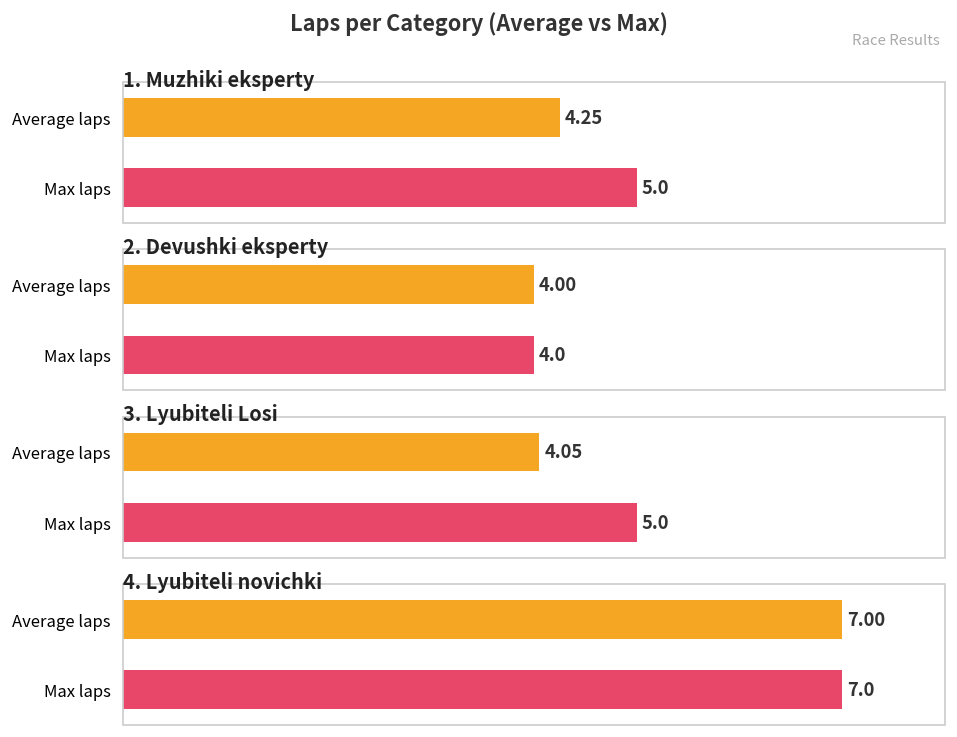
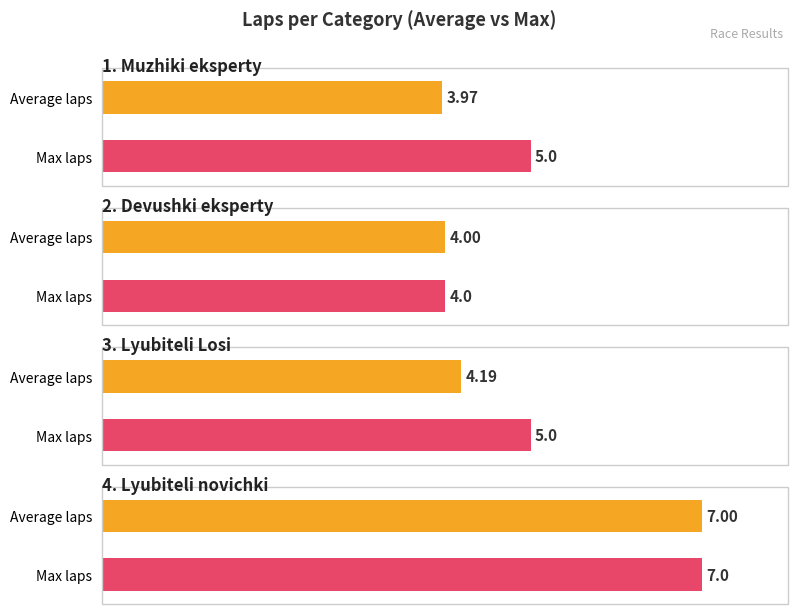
  {
    "1. Muzhiki eksperty": {
-     "Average laps": 4.25,
+     "Average laps": 3.97,
      "Max laps": 5.0
    },
    "2. Devushki eksperty": {
      "Average laps": 4.00,
      "Max laps": 4.0
    },
    "3. Lyubiteli Losi": {
-     "Average laps": 4.05,
+     "Average laps": 4.19,
      "Max laps": 5.0
    },
    "4. Lyubiteli novichki": {
      "Average laps": 7.00,
      "Max laps": 7.0
    }
  }
